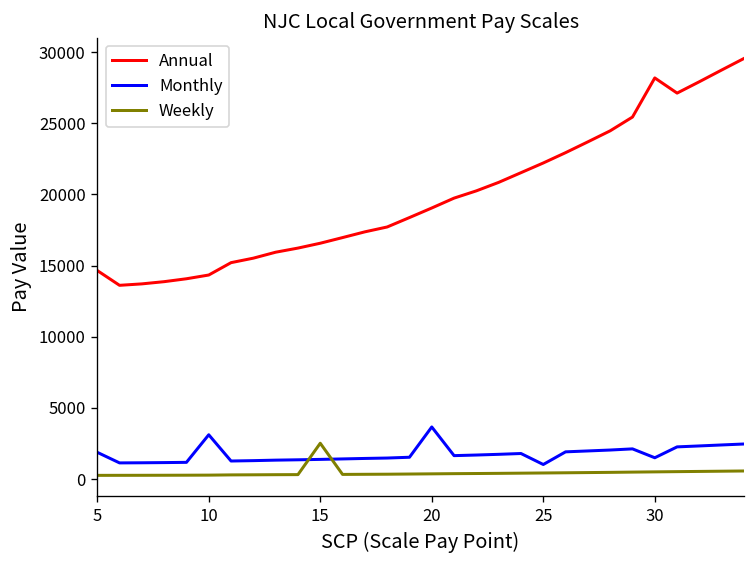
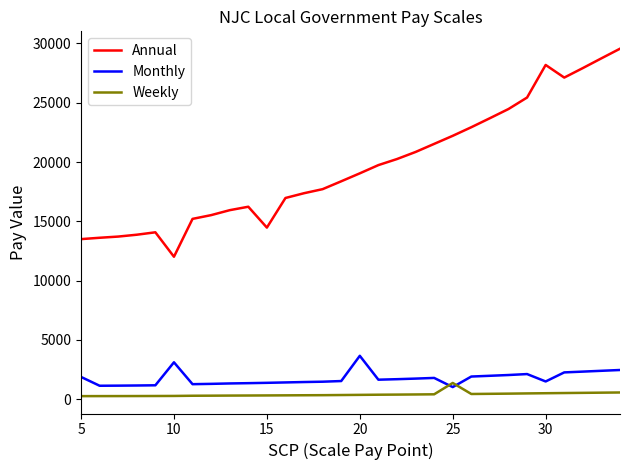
  {
    "Annual": {
-     "5": 14700,
-     "10": 14300,
-     "15": 16600,
+     "5": 13500,
+     "10": 12000,
+     "15": 14500,
      "20": 19000,
      "25": 22200,
      "30": 28200
    },
    "Monthly": {
      "5": 1900,
      "10": 3100,
      "15": 1400,
      "20": 3700,
      "25": 1000,
      "30": 1500
    },
    "Weekly": {
      "5": 300,
      "10": 300,
-     "15": 2500,
+     "15": 300,
      "20": 400,
-     "25": 400,
+     "25": 1400,
      "30": 500
    }
  }
